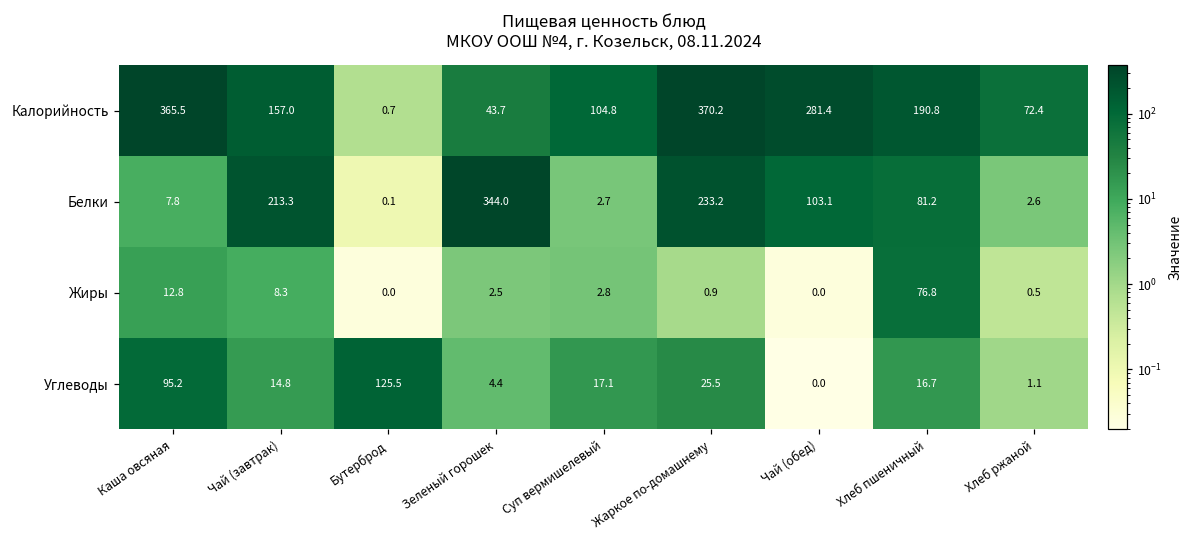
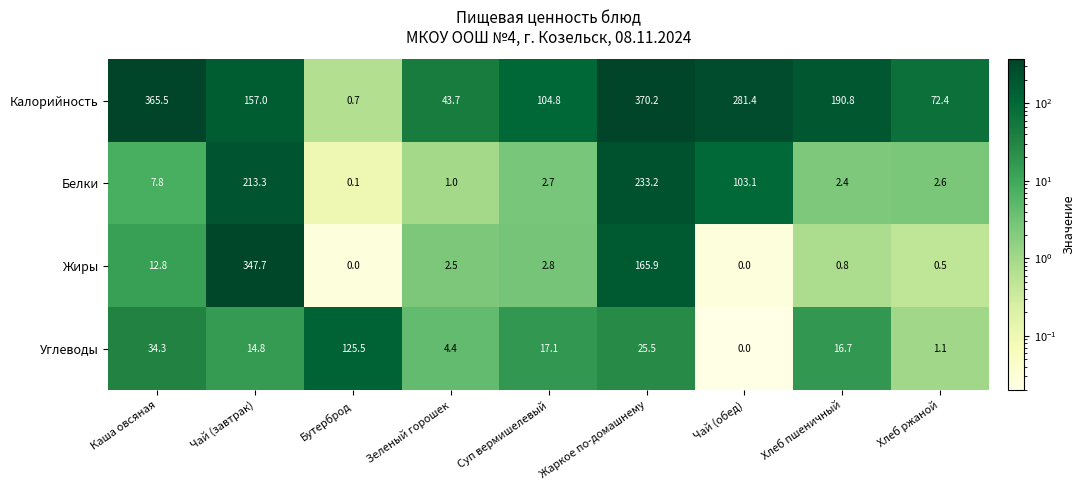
  {
    "Калорийность": {
      "Каша овсяная": 365.5,
      "Чай (завтрак)": 157.0,
      "Бутерброд": 0.7,
      "Зеленый горошек": 43.7,
      "Суп вермишелевый": 104.8,
      "Жаркое по-домашнему": 370.2,
      "Чай (обед)": 281.4,
      "Хлеб пшеничный": 190.8,
      "Хлеб ржаной": 72.4
    },
    "Белки": {
      "Каша овсяная": 7.8,
      "Чай (завтрак)": 213.3,
      "Бутерброд": 0.1,
-     "Зеленый горошек": 344.0,
+     "Зеленый горошек": 1.0,
      "Суп вермишелевый": 2.7,
      "Жаркое по-домашнему": 233.2,
      "Чай (обед)": 103.1,
-     "Хлеб пшеничный": 81.2,
+     "Хлеб пшеничный": 2.4,
      "Хлеб ржаной": 2.6
    },
    "Жиры": {
      "Каша овсяная": 12.8,
-     "Чай (завтрак)": 8.3,
+     "Чай (завтрак)": 347.7,
      "Бутерброд": 0.0,
      "Зеленый горошек": 2.5,
      "Суп вермишелевый": 2.8,
-     "Жаркое по-домашнему": 0.9,
+     "Жаркое по-домашнему": 165.9,
      "Чай (обед)": 0.0,
-     "Хлеб пшеничный": 76.8,
+     "Хлеб пшеничный": 0.8,
      "Хлеб ржаной": 0.5
    },
    "Углеводы": {
-     "Каша овсяная": 95.2,
+     "Каша овсяная": 34.3,
      "Чай (завтрак)": 14.8,
      "Бутерброд": 125.5,
      "Зеленый горошек": 4.4,
      "Суп вермишелевый": 17.1,
      "Жаркое по-домашнему": 25.5,
      "Чай (обед)": 0.0,
      "Хлеб пшеничный": 16.7,
      "Хлеб ржаной": 1.1
    }
  }
